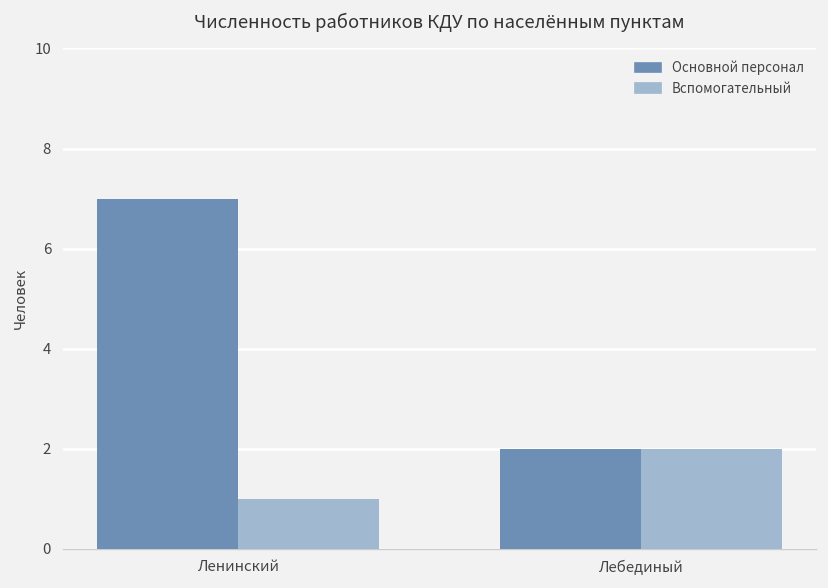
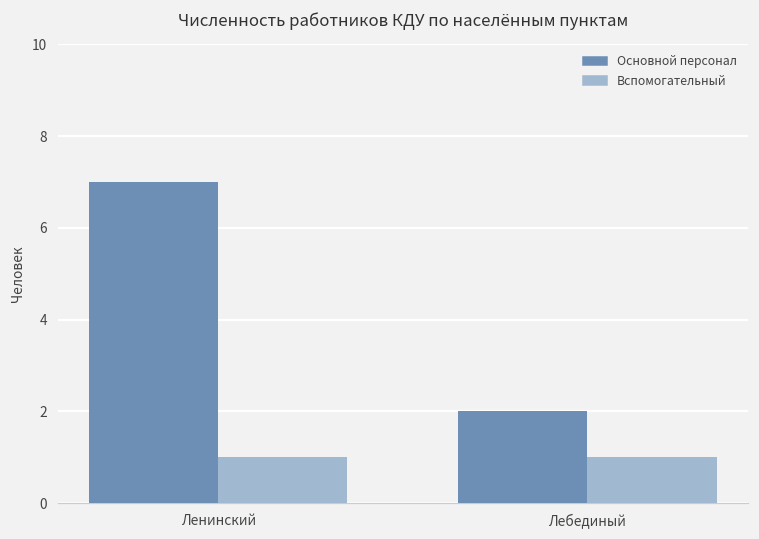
  {
    "Основной персонал": {
      "Ленинский": 7,
      "Лебединый": 2
    },
    "Вспомогательный": {
      "Ленинский": 1,
-     "Лебединый": 2
+     "Лебединый": 1
    }
  }
